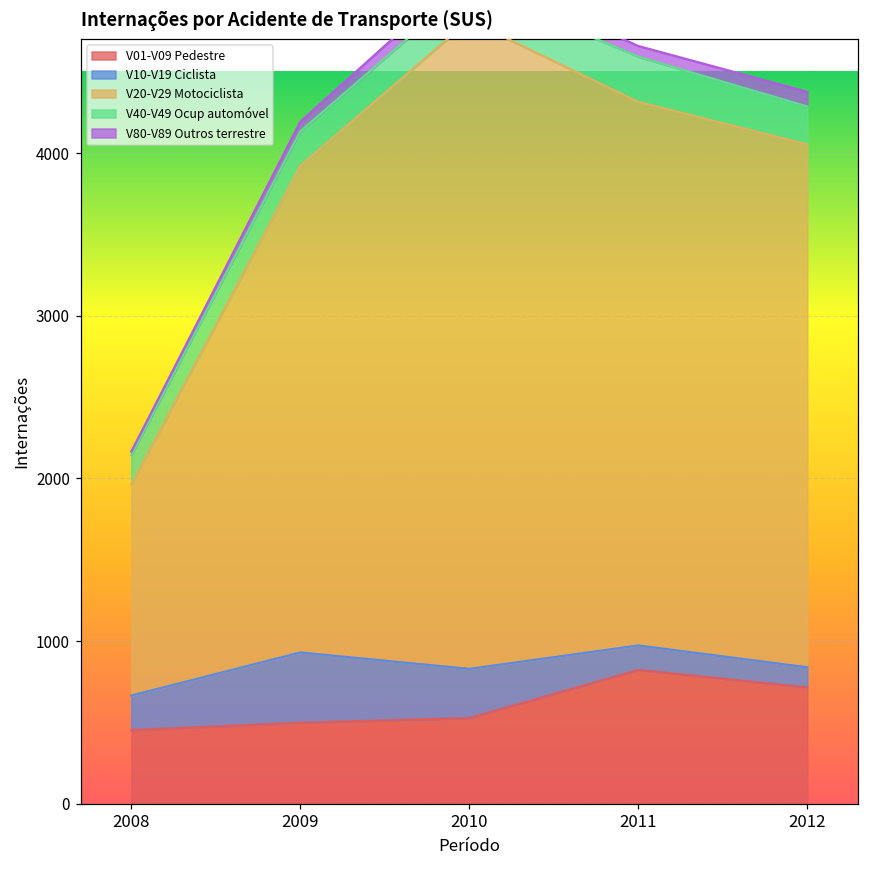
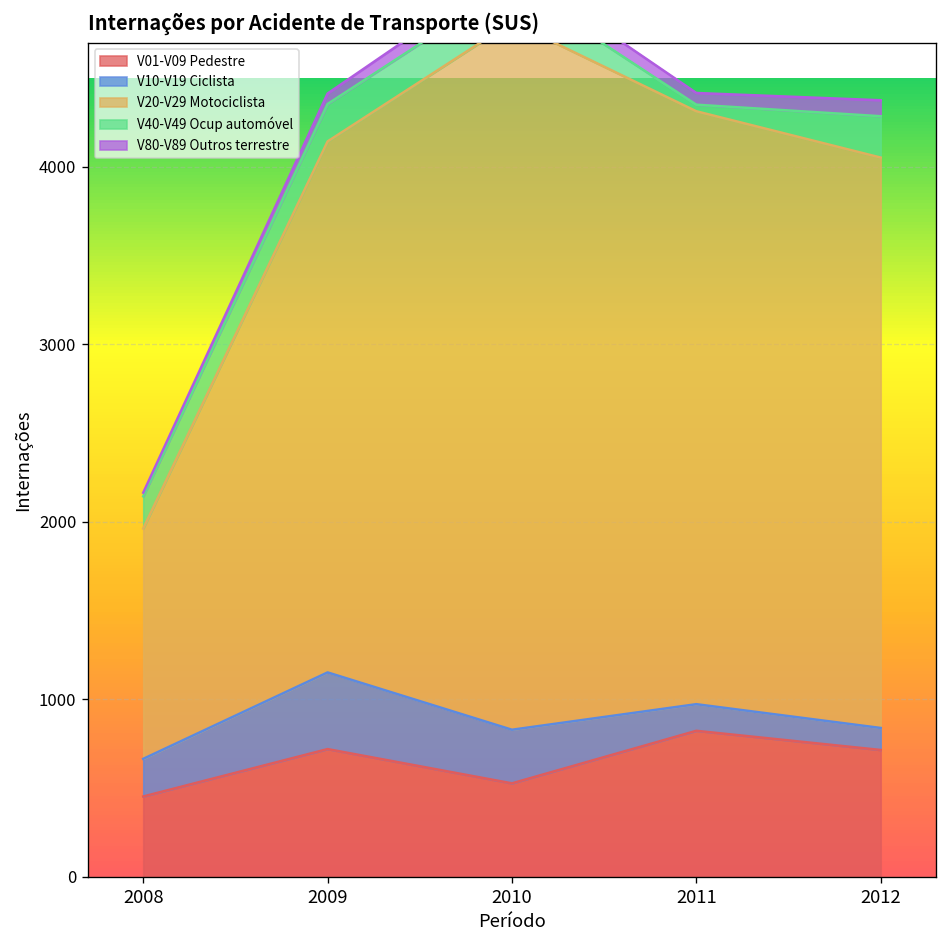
  {
    "V01-V09 Pedestre": {
      "2008": 450,
-     "2009": 500,
+     "2009": 720,
      "2010": 530,
      "2011": 820,
      "2012": 720
    },
    "V10-V19 Ciclista": {
      "2008": 210,
      "2009": 430,
      "2010": 300,
      "2011": 150,
      "2012": 120
    },
    "V20-V29 Motociclista": {
      "2008": 1300,
      "2009": 2990,
      "2011": 3340,
      "2012": 3210
    },
    "V40-V49 Ocup automóvel": {
      "2008": 180,
      "2009": 210,
-     "2011": 280,
+     "2011": 40,
      "2012": 230
    },
    "V80-V89 Outros terrestre": {
      "2008": 20,
      "2009": 60,
      "2011": 70,
      "2012": 90
    }
  }
